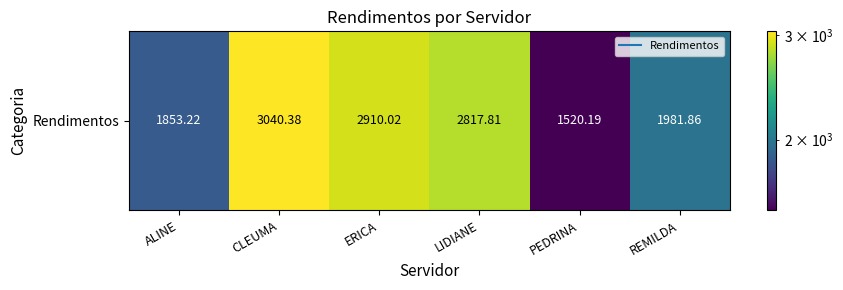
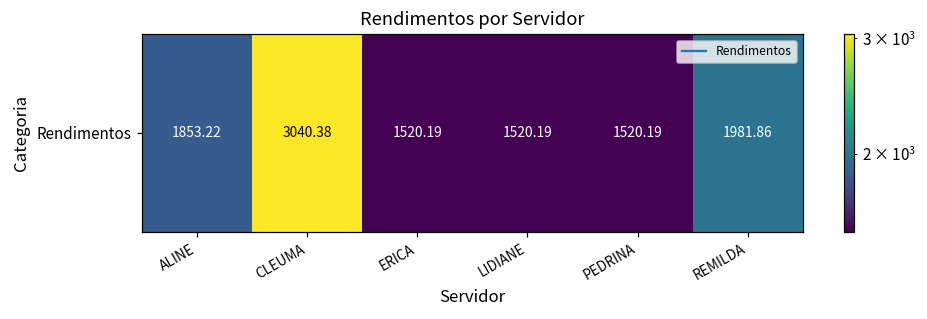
  {
    "Rendimentos": {
      "ALINE": 1853.22,
      "CLEUMA": 3040.38,
-     "ERICA": 2910.02,
-     "LIDIANE": 2817.81,
+     "ERICA": 1520.19,
+     "LIDIANE": 1520.19,
      "PEDRINA": 1520.19,
      "REMILDA": 1981.86
    }
  }
